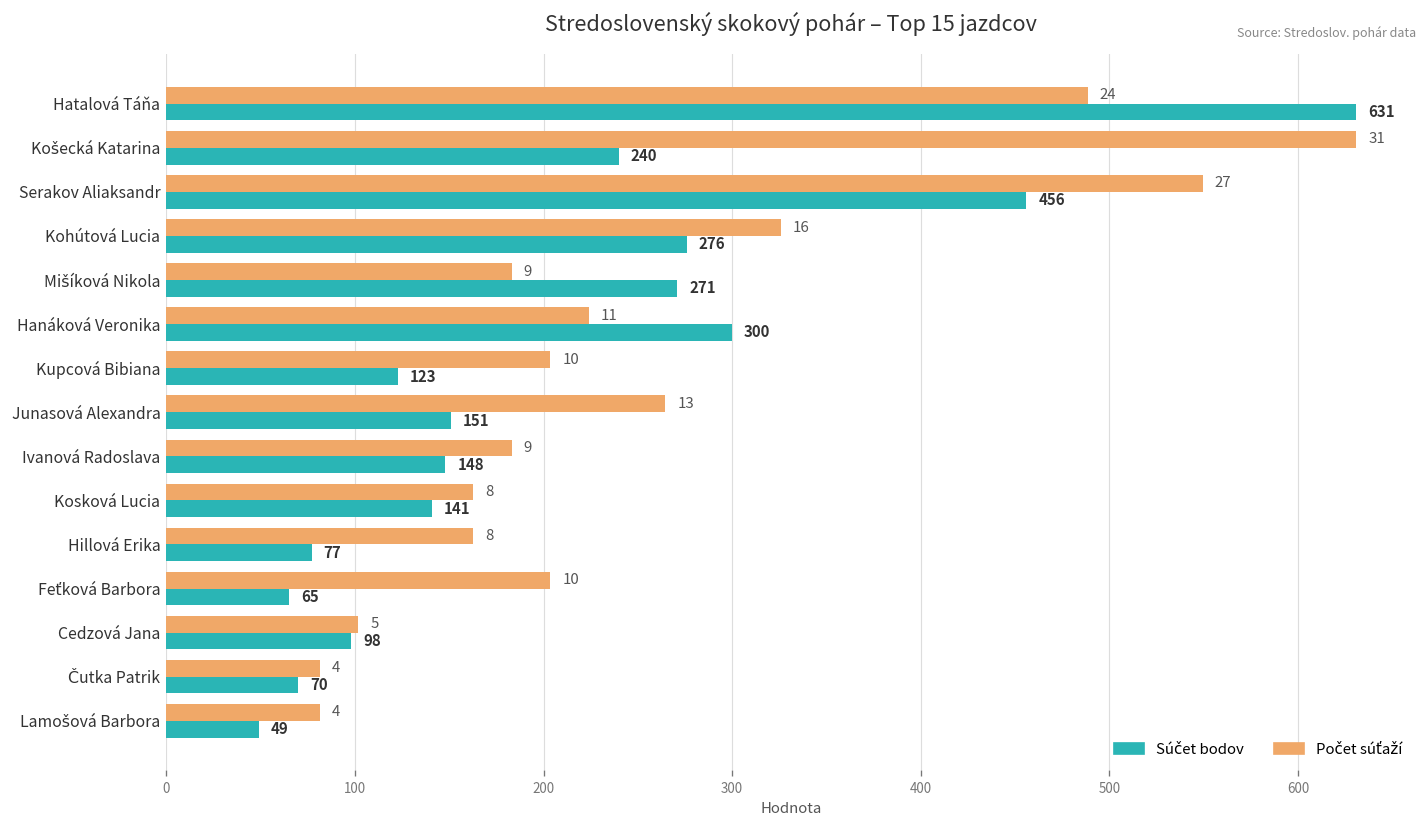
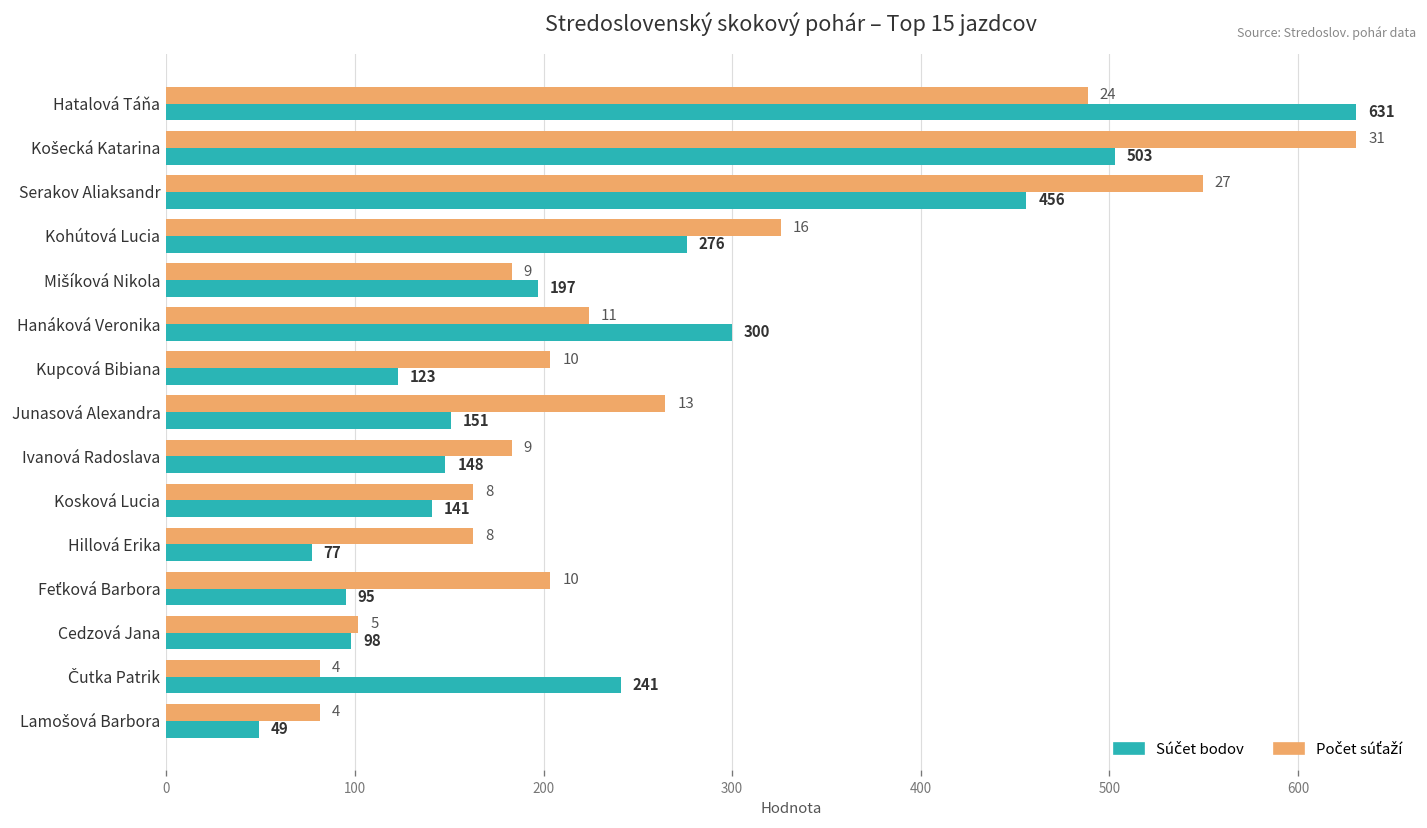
  {
    "Súčet bodov": {
      "Hatalová Táňa": 631,
-     "Košecká Katarina": 240,
+     "Košecká Katarina": 503,
      "Serakov Aliaksandr": 456,
      "Kohútová Lucia": 276,
-     "Mišíková Nikola": 271,
+     "Mišíková Nikola": 197,
      "Hanáková Veronika": 300,
      "Kupcová Bibiana": 123,
      "Junasová Alexandra": 151,
      "Ivanová Radoslava": 148,
      "Kosková Lucia": 141,
      "Hillová Erika": 77,
-     "Feťková Barbora": 65,
+     "Feťková Barbora": 95,
      "Cedzová Jana": 98,
-     "Čutka Patrik": 70,
+     "Čutka Patrik": 241,
      "Lamošová Barbora": 49
    }
  }
